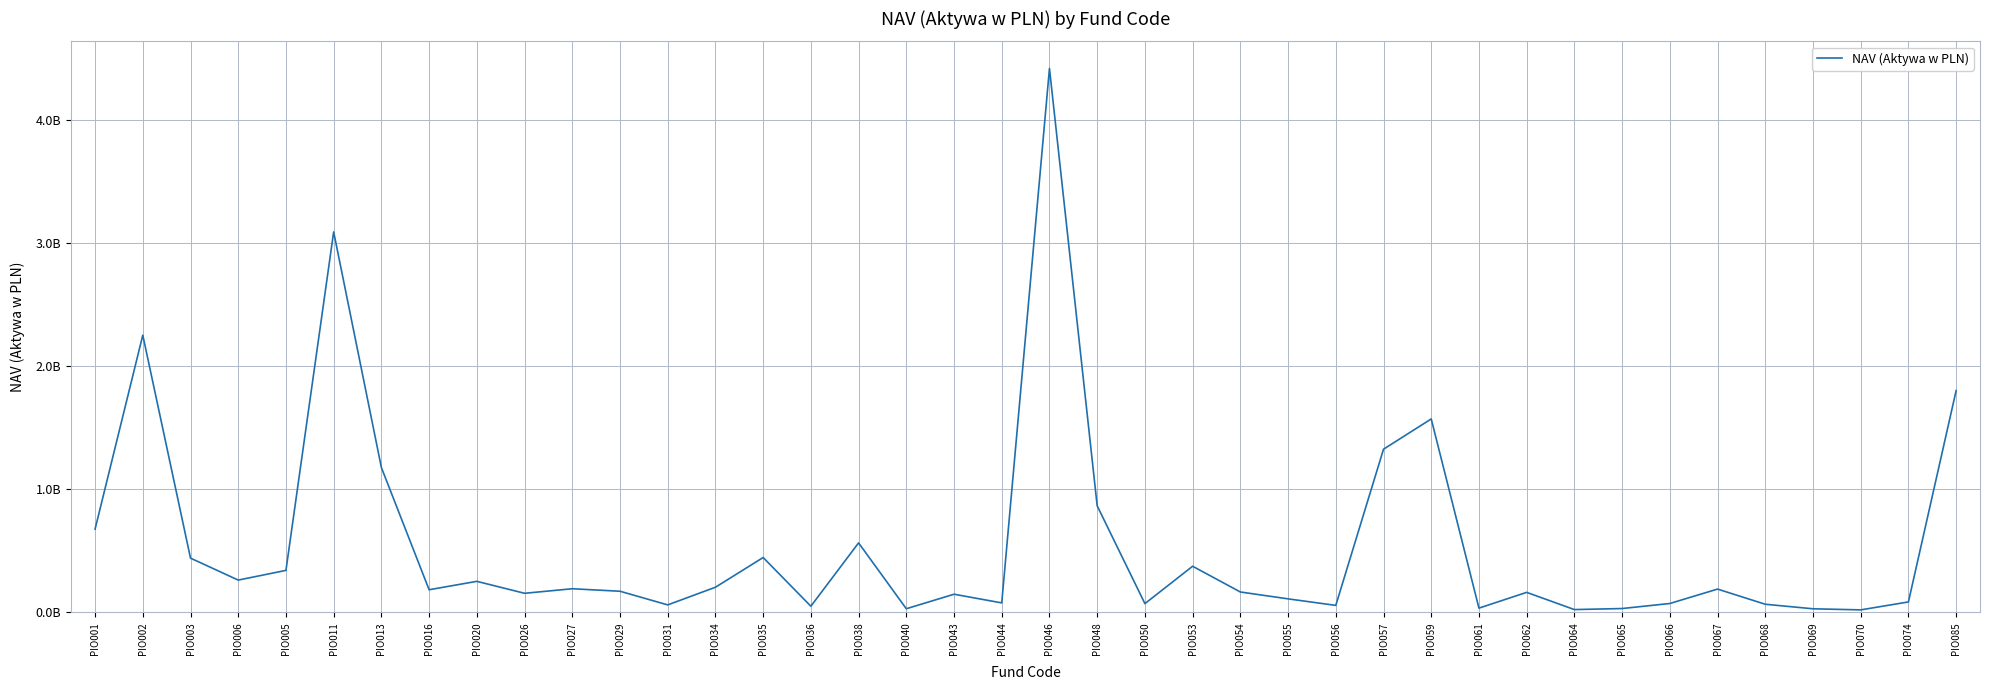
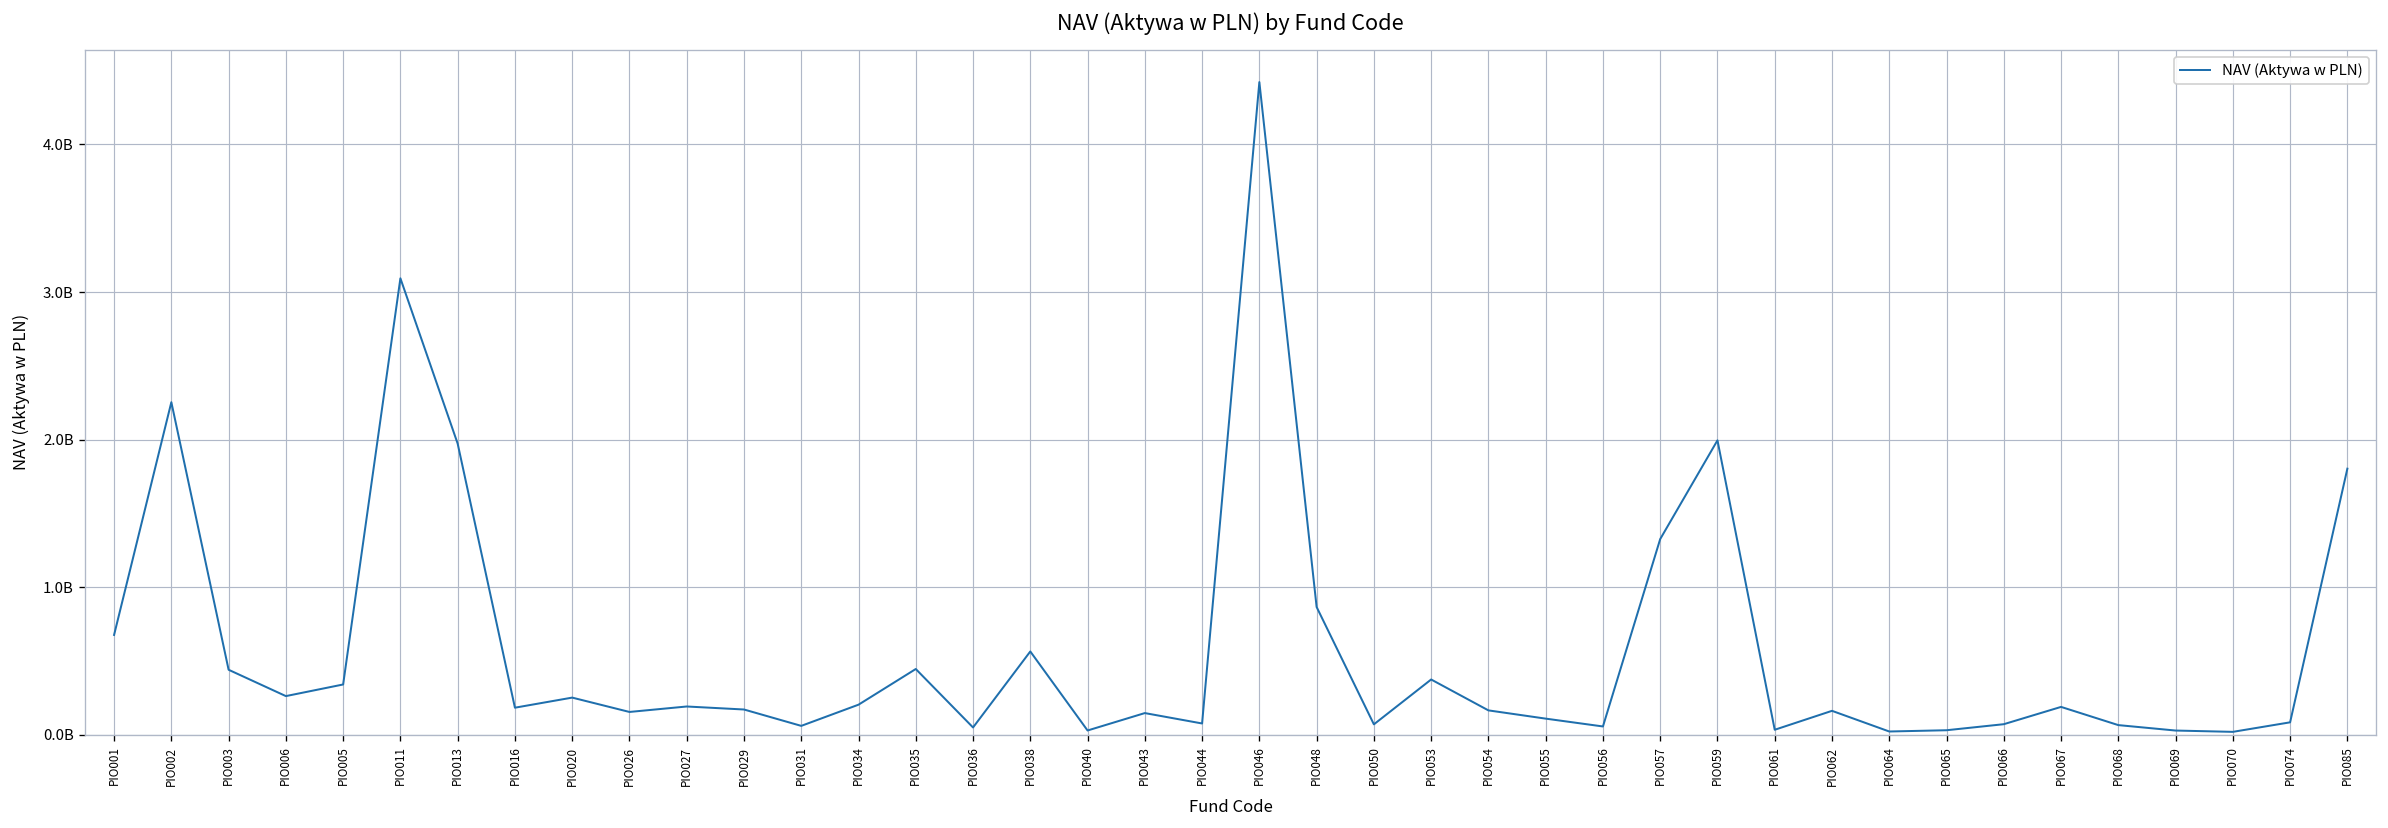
  {
    "PIO001": 680000000,
    "PIO002": 2250000000,
    "PIO003": 440000000,
    "PIO006": 260000000,
    "PIO005": 340000000,
    "PIO011": 3090000000,
-   "PIO013": 1180000000,
+   "PIO013": 1970000000,
    "PIO016": 180000000,
    "PIO020": 250000000,
    "PIO026": 160000000,
    "PIO027": 190000000,
    "PIO029": 170000000,
    "PIO031": 60000000,
    "PIO034": 200000000,
    "PIO035": 450000000,
    "PIO036": 50000000,
    "PIO038": 570000000,
    "PIO040": 30000000,
    "PIO043": 150000000,
    "PIO044": 80000000,
    "PIO046": 4420000000,
    "PIO048": 870000000,
    "PIO050": 70000000,
    "PIO053": 380000000,
    "PIO054": 170000000,
    "PIO055": 110000000,
    "PIO056": 60000000,
    "PIO057": 1330000000,
-   "PIO059": 1570000000,
+   "PIO059": 2000000000,
    "PIO061": 30000000,
    "PIO062": 160000000,
    "PIO064": 20000000,
    "PIO065": 30000000,
    "PIO066": 70000000,
    "PIO067": 190000000,
    "PIO068": 70000000,
    "PIO069": 30000000,
    "PIO070": 20000000,
    "PIO074": 90000000,
    "PIO085": 1800000000
  }
